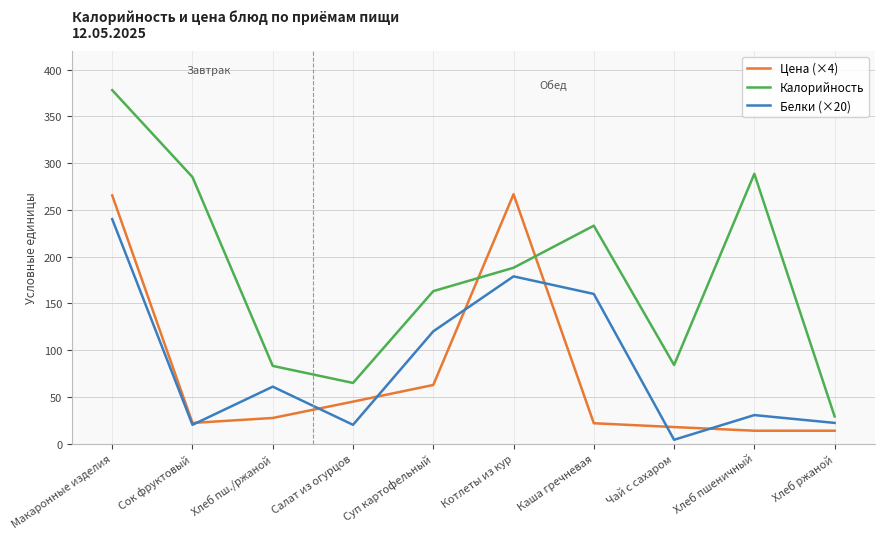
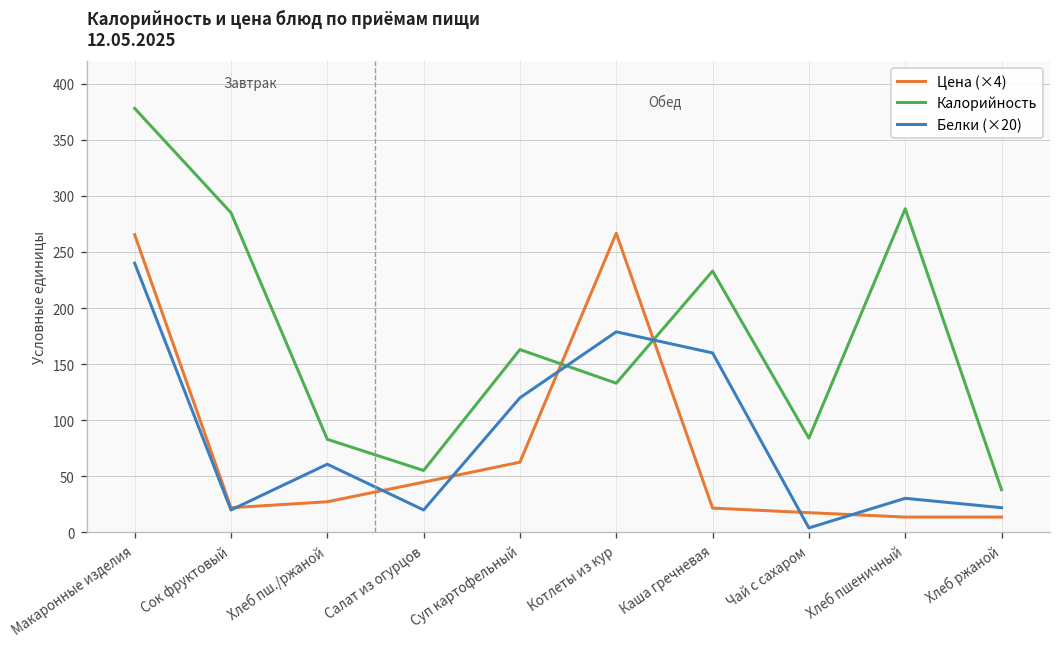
  {
    "Цена (×4)": {
      "Макаронные изделия": 270,
      "Хлеб пш./ржаной": 30,
      "Салат из огурцов": 40,
      "Суп картофельный": 60,
      "Котлеты из кур": 270,
      "Каша гречневая": 20,
      "Чай с сахаром": 20,
      "Хлеб пшеничный": 10,
      "Хлеб ржаной": 10
    },
    "Калорийность": {
      "Макаронные изделия": 380,
      "Сок фруктовый": 290,
      "Хлеб пш./ржаной": 80,
-     "Салат из огурцов": 65,
+     "Салат из огурцов": 55,
      "Суп картофельный": 160,
-     "Котлеты из кур": 190,
+     "Котлеты из кур": 130,
      "Каша гречневая": 230,
      "Чай с сахаром": 80,
      "Хлеб пшеничный": 290,
-     "Хлеб ржаной": 30
+     "Хлеб ржаной": 40
    },
    "Белки (×20)": {
      "Макаронные изделия": 240,
      "Хлеб пш./ржаной": 60,
      "Салат из огурцов": 20,
      "Суп картофельный": 120,
      "Котлеты из кур": 180,
      "Каша гречневая": 160,
      "Чай с сахаром": 0,
      "Хлеб пшеничный": 30,
      "Хлеб ржаной": 20
    }
  }
